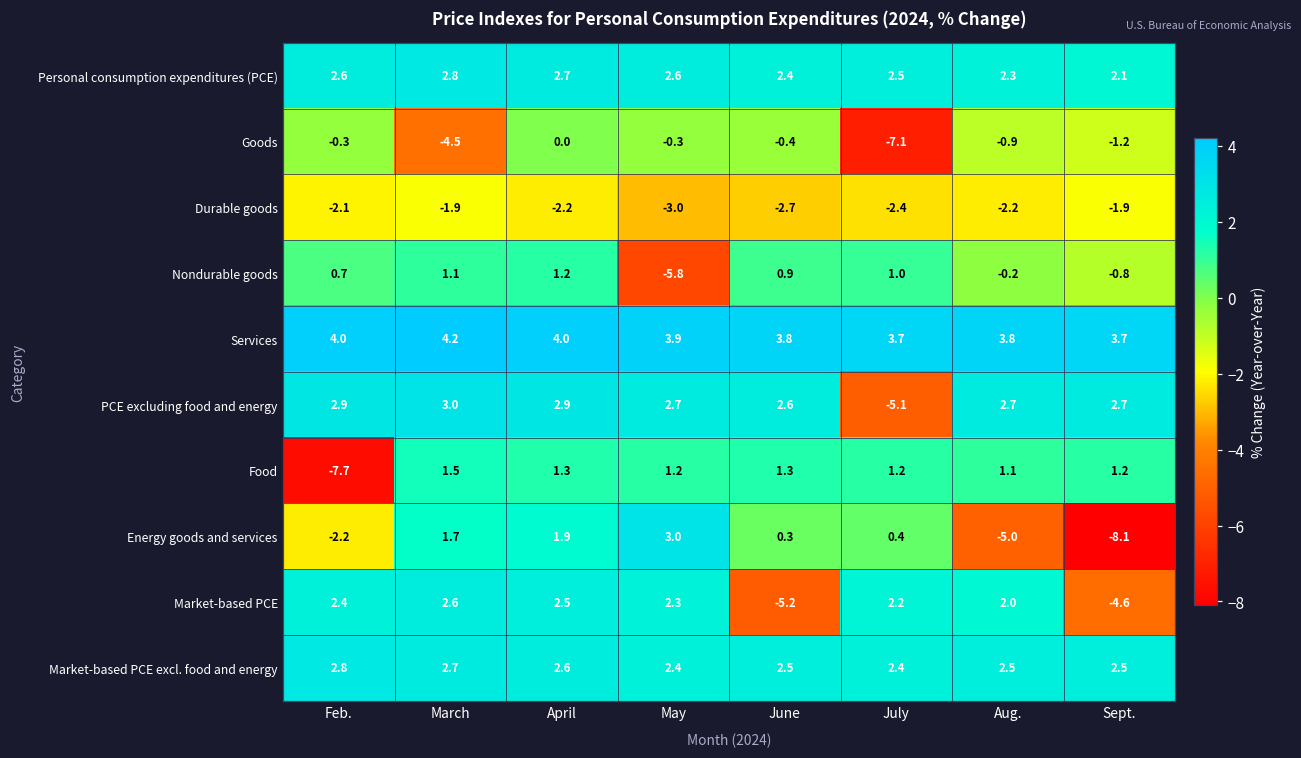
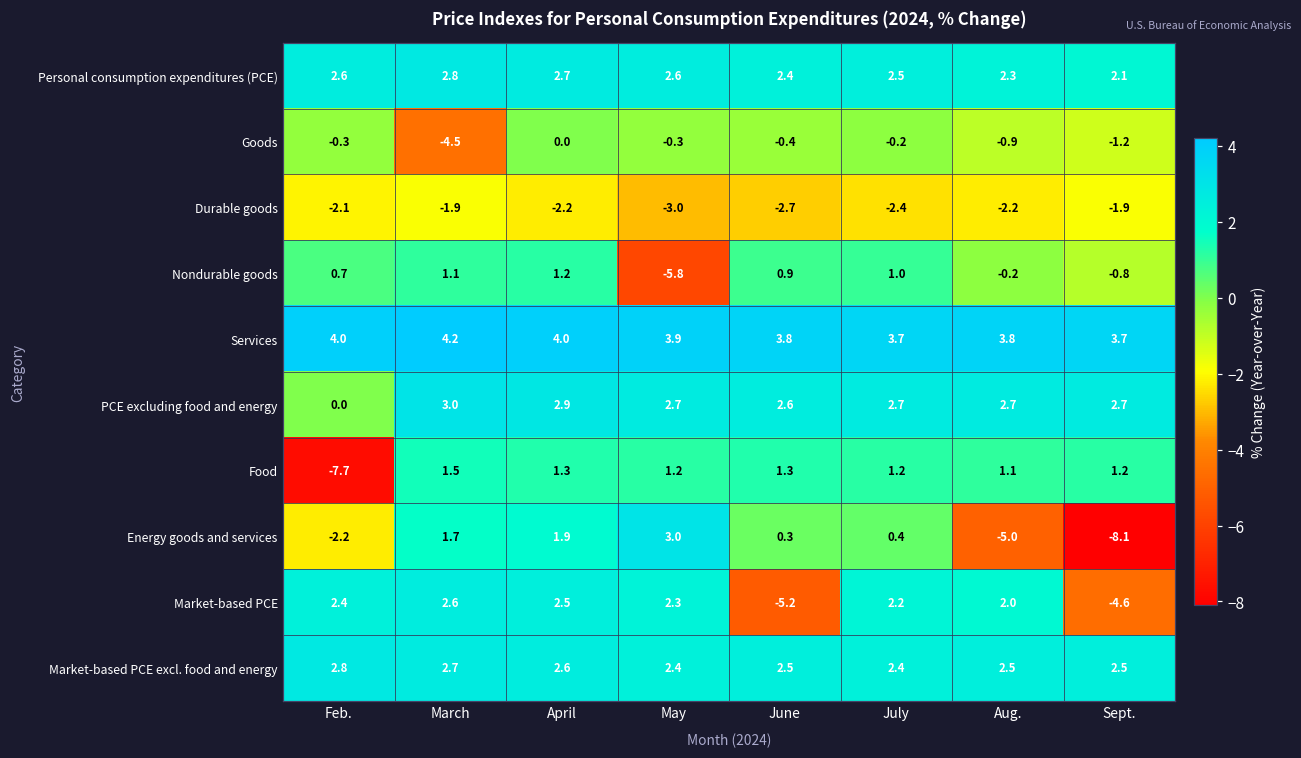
  {
    "Personal consumption expenditures (PCE)": {
      "Feb.": 2.6,
      "March": 2.8,
      "April": 2.7,
      "May": 2.6,
      "June": 2.4,
      "July": 2.5,
      "Aug.": 2.3,
      "Sept.": 2.1
    },
    "Goods": {
      "Feb.": -0.3,
      "March": -4.5,
      "April": 0.0,
      "May": -0.3,
      "June": -0.4,
-     "July": -7.1,
+     "July": -0.2,
      "Aug.": -0.9,
      "Sept.": -1.2
    },
    "Durable goods": {
      "Feb.": -2.1,
      "March": -1.9,
      "April": -2.2,
      "May": -3.0,
      "June": -2.7,
      "July": -2.4,
      "Aug.": -2.2,
      "Sept.": -1.9
    },
    "Nondurable goods": {
      "Feb.": 0.7,
      "March": 1.1,
      "April": 1.2,
      "May": -5.8,
      "June": 0.9,
      "July": 1.0,
      "Aug.": -0.2,
      "Sept.": -0.8
    },
    "Services": {
      "Feb.": 4.0,
      "March": 4.2,
      "April": 4.0,
      "May": 3.9,
      "June": 3.8,
      "July": 3.7,
      "Aug.": 3.8,
      "Sept.": 3.7
    },
    "PCE excluding food and energy": {
-     "Feb.": 2.9,
+     "Feb.": 0.0,
      "March": 3.0,
      "April": 2.9,
      "May": 2.7,
      "June": 2.6,
-     "July": -5.1,
+     "July": 2.7,
      "Aug.": 2.7,
      "Sept.": 2.7
    },
    "Food": {
      "Feb.": -7.7,
      "March": 1.5,
      "April": 1.3,
      "May": 1.2,
      "June": 1.3,
      "July": 1.2,
      "Aug.": 1.1,
      "Sept.": 1.2
    },
    "Energy goods and services": {
      "Feb.": -2.2,
      "March": 1.7,
      "April": 1.9,
      "May": 3.0,
      "June": 0.3,
      "July": 0.4,
      "Aug.": -5.0,
      "Sept.": -8.1
    },
    "Market-based PCE": {
      "Feb.": 2.4,
      "March": 2.6,
      "April": 2.5,
      "May": 2.3,
      "June": -5.2,
      "July": 2.2,
      "Aug.": 2.0,
      "Sept.": -4.6
    },
    "Market-based PCE excl. food and energy": {
      "Feb.": 2.8,
      "March": 2.7,
      "April": 2.6,
      "May": 2.4,
      "June": 2.5,
      "July": 2.4,
      "Aug.": 2.5,
      "Sept.": 2.5
    }
  }
